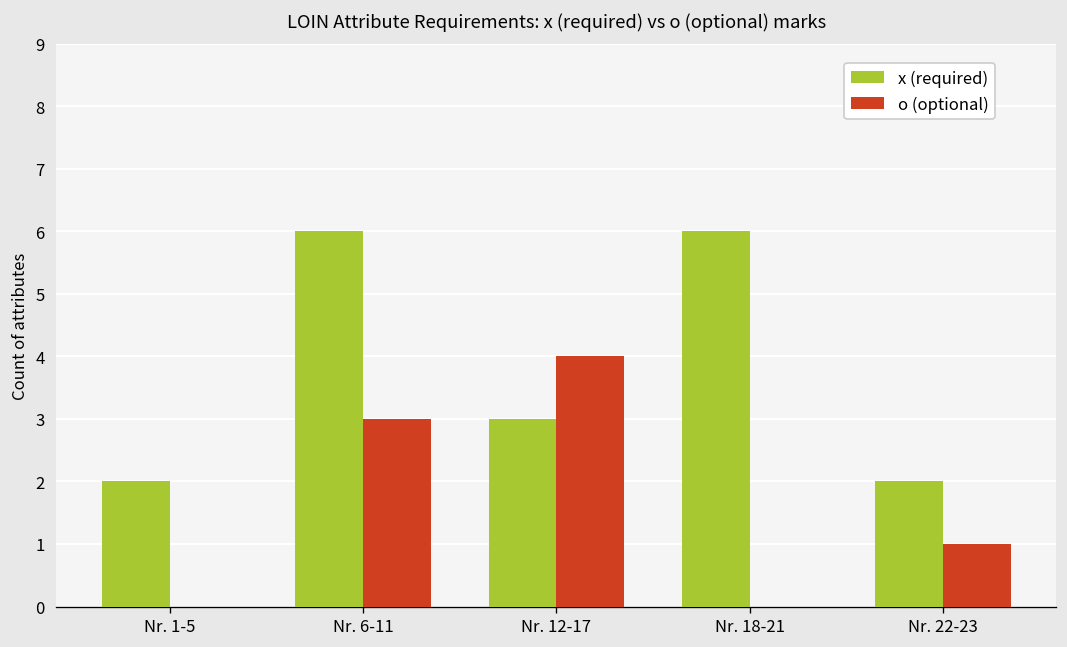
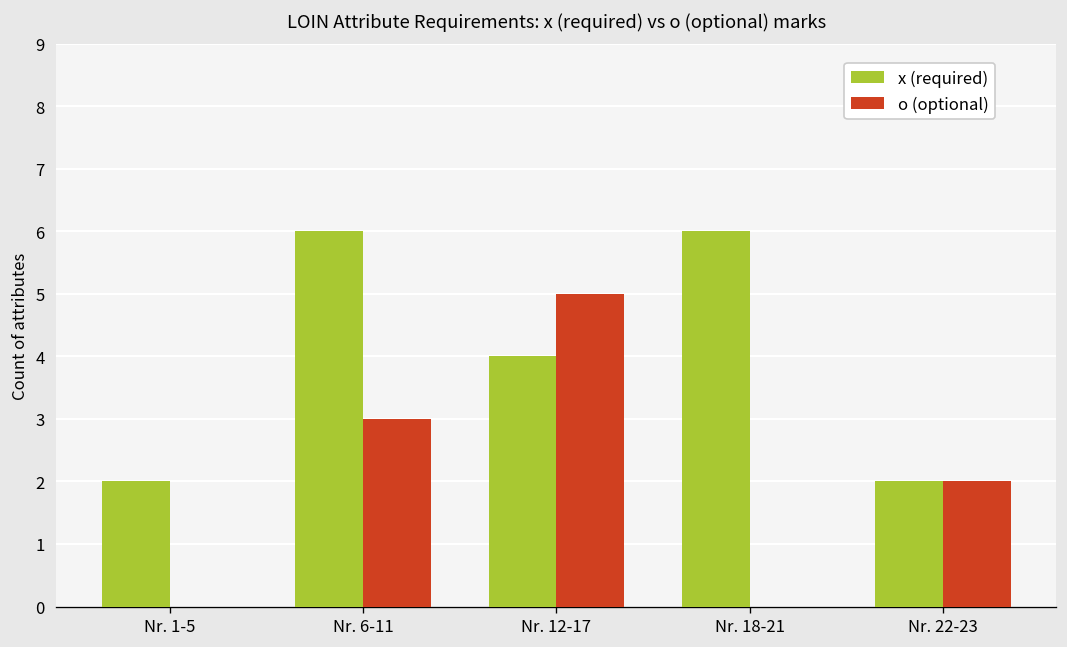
  {
    "x (required)": {
      "Nr. 1-5": 2,
      "Nr. 6-11": 6,
-     "Nr. 12-17": 3,
+     "Nr. 12-17": 4,
      "Nr. 18-21": 6,
      "Nr. 22-23": 2
    },
    "o (optional)": {
      "Nr. 1-5": 0,
      "Nr. 6-11": 3,
-     "Nr. 12-17": 4,
+     "Nr. 12-17": 5,
      "Nr. 18-21": 0,
-     "Nr. 22-23": 1
+     "Nr. 22-23": 2
    }
  }
